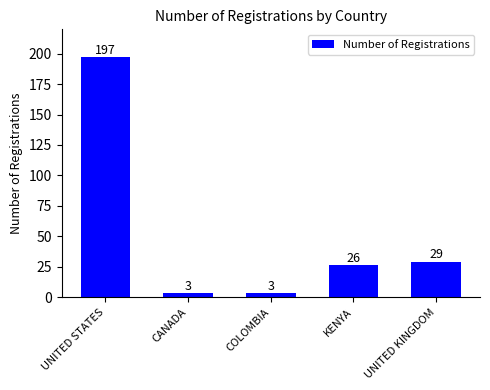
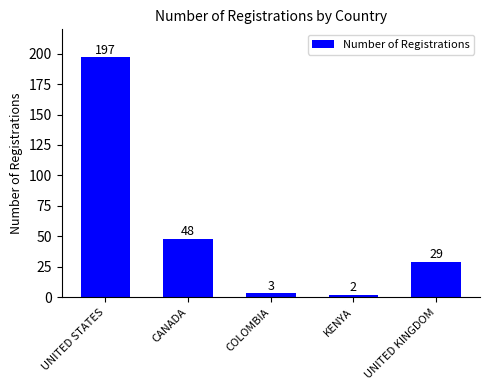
  {
    "UNITED STATES": 197,
-   "CANADA": 3,
+   "CANADA": 48,
    "COLOMBIA": 3,
-   "KENYA": 26,
+   "KENYA": 2,
    "UNITED KINGDOM": 29
  }
